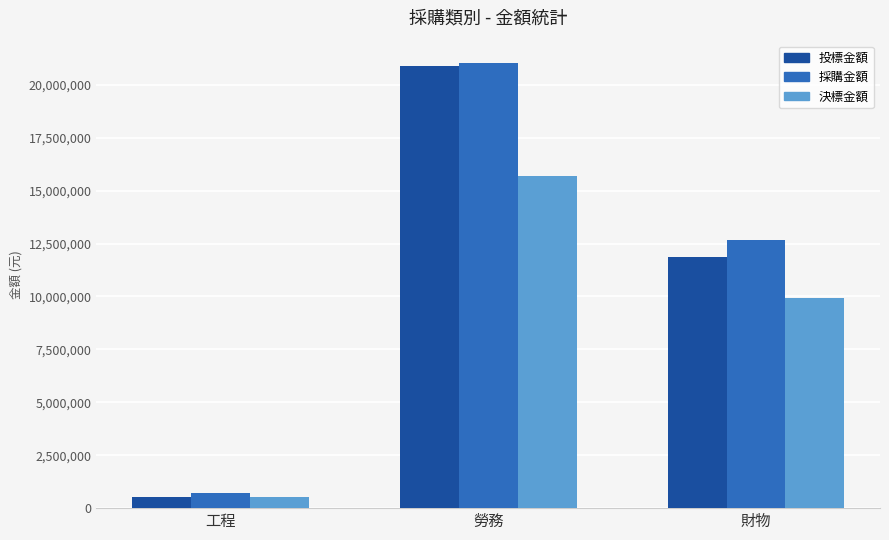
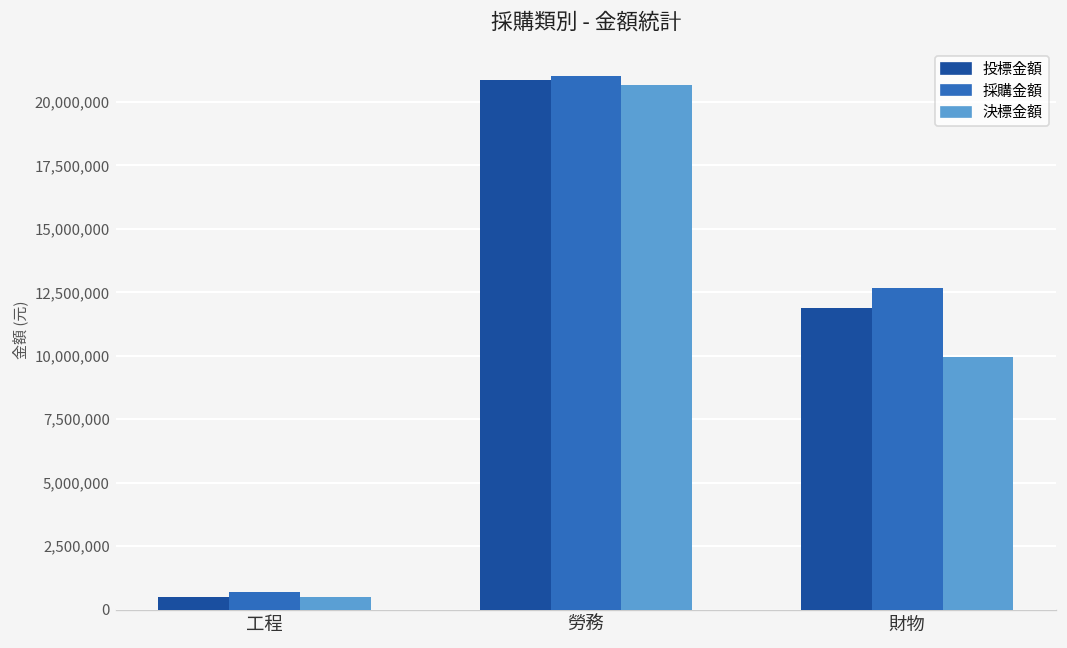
  {
    "決標金額": {
      "工程": "500,000",
-     "勞務": "15,700,000",
+     "勞務": "20,700,000",
      "財物": "9,900,000"
    }
  }
